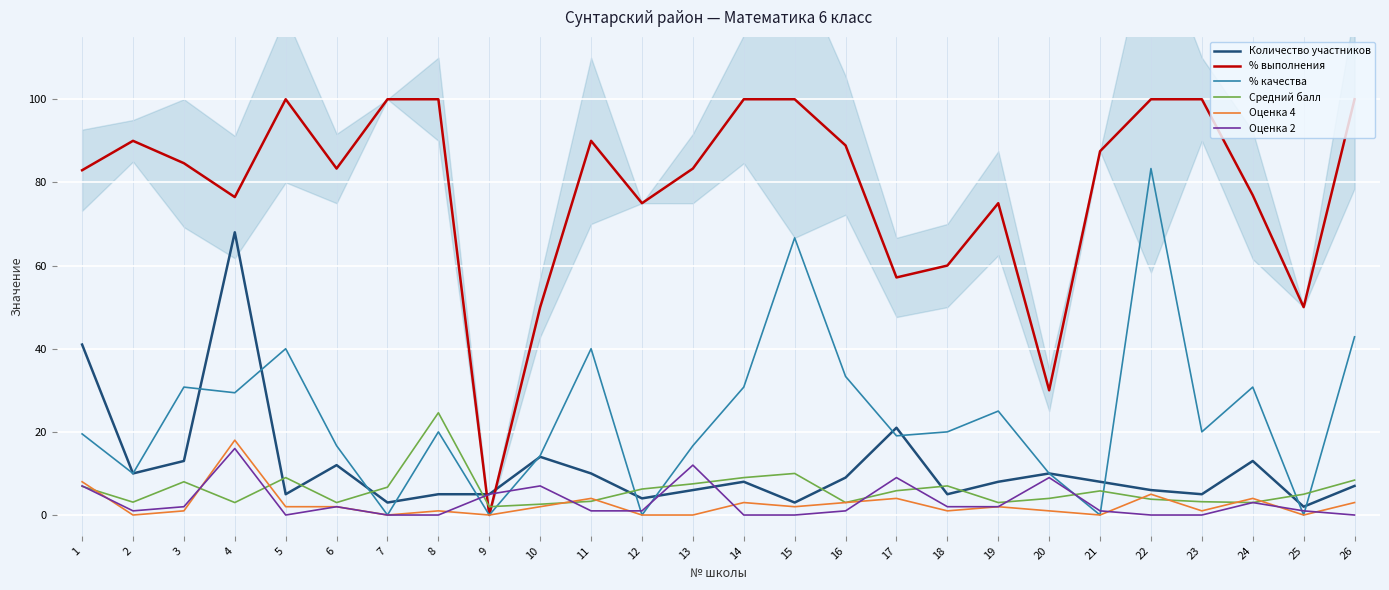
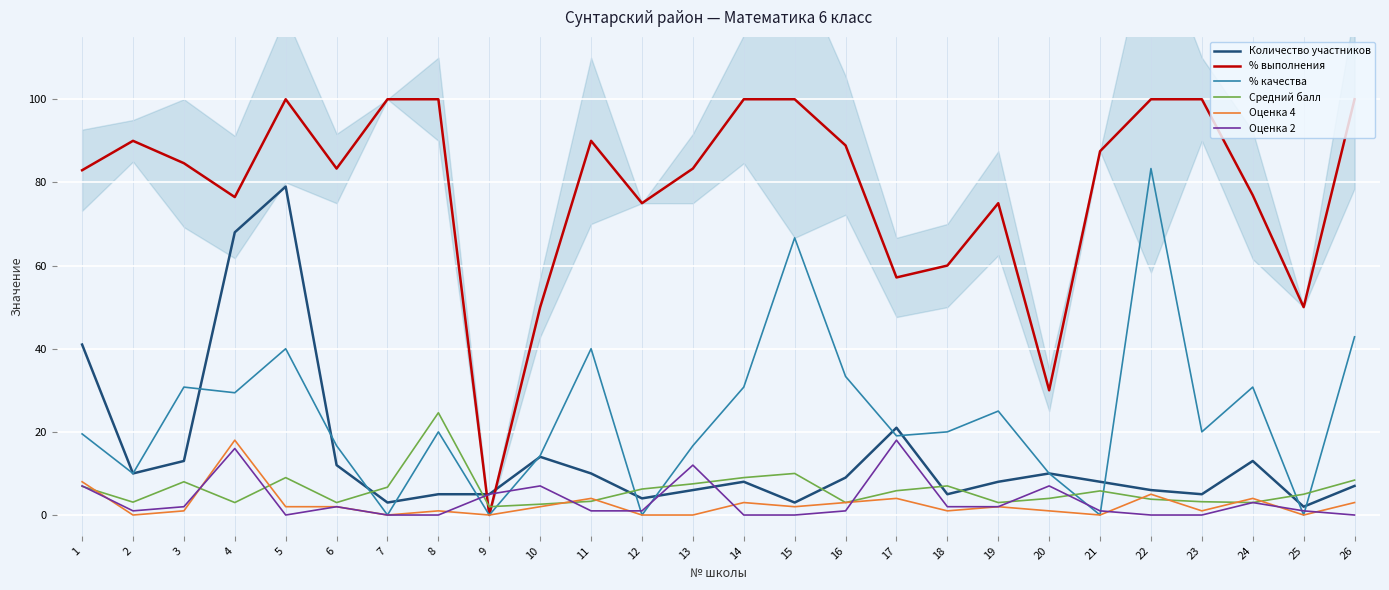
  {
    "Количество участников": {
      "1": 41,
      "3": 13,
      "4": 68,
-     "5": 5,
+     "5": 79,
      "6": 12,
      "7": 3,
      "8": 5,
      "11": 10,
      "12": 4,
      "13": 6,
      "14": 8,
      "15": 3,
      "16": 9,
      "17": 21,
      "18": 5,
      "19": 8,
      "21": 8,
      "22": 6,
      "23": 5,
      "24": 13,
      "25": 2,
      "26": 7
    },
    "% выполнения": {
      "1": 83,
      "2": 90,
      "3": 85,
      "4": 76,
      "5": 100,
      "6": 83,
      "8": 100,
      "10": 50,
      "11": 90,
      "13": 83,
      "14": 100,
      "15": 100,
      "16": 89,
      "17": 57,
      "18": 60,
      "19": 75,
      "20": 30,
      "22": 100,
      "23": 100,
      "24": 77
    },
    "Средний балл": {
      "2": 3,
      "3": 8,
      "4": 3,
      "5": 9,
      "6": 3,
      "7": 7,
      "8": 25,
      "9": 2,
      "11": 3,
      "12": 6,
      "13": 8,
      "14": 9,
      "15": 10,
      "17": 6,
      "18": 7,
      "19": 3,
      "20": 4,
      "21": 6,
      "22": 4,
      "23": 3,
      "25": 5,
      "26": 8
    },
    "Оценка 4": {
      "1": 8,
      "2": 0,
      "3": 1,
      "4": 18,
      "5": 2,
      "8": 1,
      "11": 4,
      "13": 0,
      "14": 3,
      "15": 2,
      "17": 4,
      "18": 1,
      "20": 1,
      "22": 5,
      "23": 1,
      "24": 4,
      "26": 3
    },
    "Оценка 2": {
      "2": 1,
      "3": 2,
      "4": 16,
      "5": 0,
      "8": 0,
      "10": 7,
      "11": 1,
      "12": 1,
      "13": 12,
      "14": 0,
      "15": 0,
      "16": 1,
-     "17": 9,
+     "17": 18,
      "18": 2,
-     "20": 9,
+     "20": 7,
      "21": 1,
      "22": 0,
      "23": 0,
      "25": 1,
      "26": 0
    }
  }
